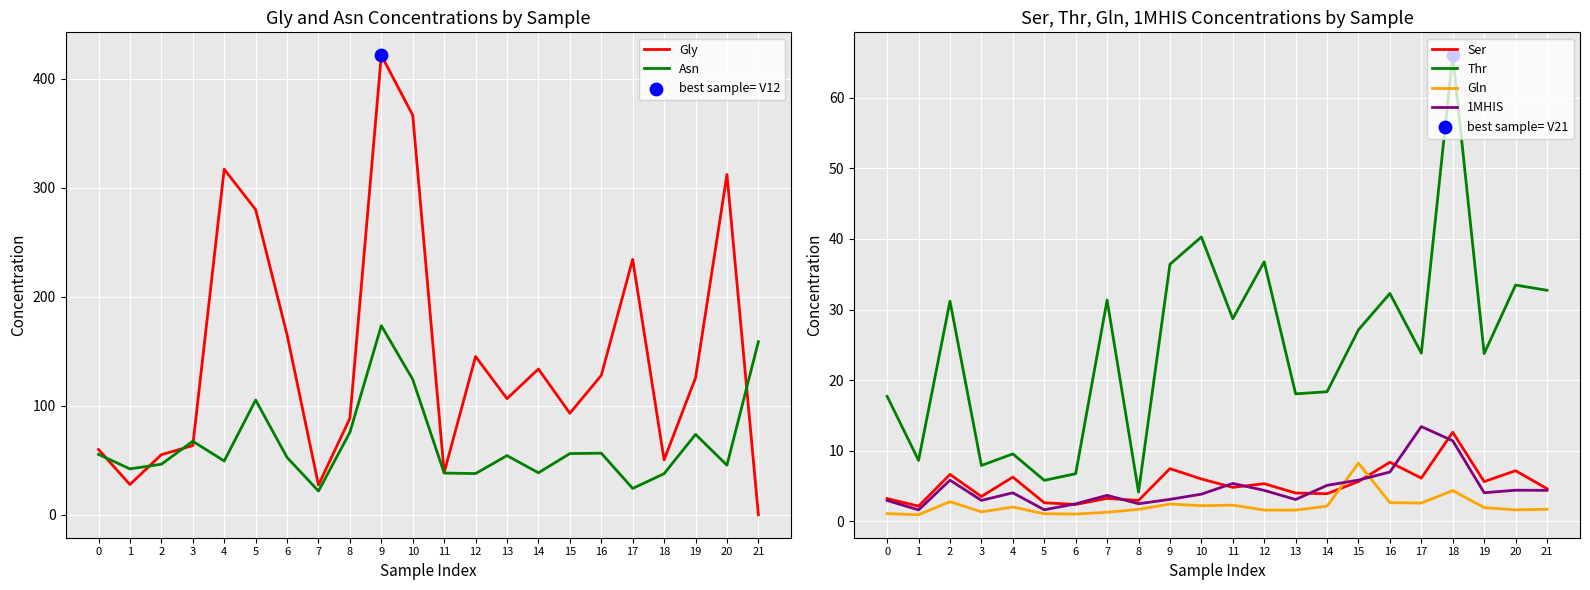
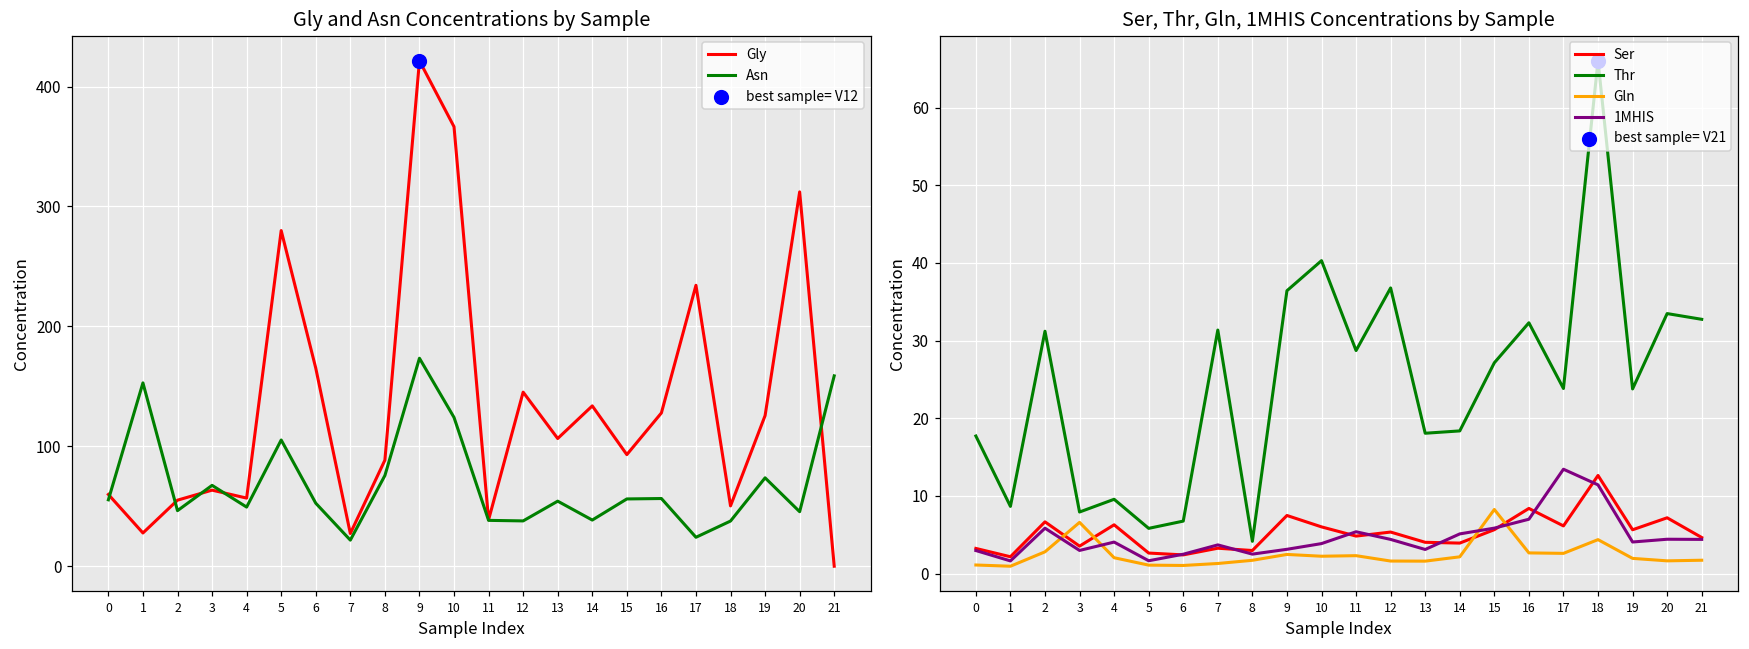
  {
    "Gly and Asn Concentrations by Sample": {
      "Gly": {
        "0": 60,
        "1": 28,
        "2": 55,
        "3": 63,
-       "4": 317,
+       "4": 57,
        "5": 280,
        "6": 165,
        "7": 27,
        "8": 88,
        "10": 366,
        "12": 145,
        "13": 106,
        "14": 134,
        "15": 93,
        "16": 128,
        "17": 234,
        "18": 50,
        "19": 126,
        "20": 312,
        "21": 0
      },
      "Asn": {
        "0": 55,
-       "1": 42,
+       "1": 153,
        "2": 46,
        "3": 67,
        "4": 49,
        "5": 105,
        "6": 53,
        "7": 22,
        "8": 76,
        "9": 173,
        "10": 124,
        "12": 38,
        "13": 54,
        "14": 38,
        "15": 56,
        "16": 56,
        "17": 24,
        "18": 38,
        "19": 74,
        "20": 45,
        "21": 159
      }
    },
    "Ser, Thr, Gln, 1MHIS Concentrations by Sample": {
      "Ser": {
        "1": 2,
        "2": 7,
        "3": 4,
        "4": 6,
        "5": 3,
        "7": 3,
        "8": 3,
        "9": 7,
        "10": 6,
        "11": 5,
        "12": 5,
        "13": 4,
        "14": 4,
        "16": 8,
        "17": 6,
        "18": 13,
        "19": 6,
        "20": 7
      },
      "Thr": {
        "0": 18,
        "1": 9,
        "2": 31,
        "3": 8,
        "4": 10,
        "5": 6,
        "6": 7,
        "7": 31,
        "8": 4,
        "9": 36,
        "10": 40,
        "11": 29,
        "12": 37,
        "13": 18,
        "14": 18,
        "15": 27,
        "16": 32,
        "17": 24,
        "19": 24,
        "20": 33,
        "21": 33
      },
      "Gln": {
        "0": 1,
        "1": 1,
        "2": 3,
-       "3": 1,
+       "3": 7,
        "4": 2,
        "5": 1,
        "6": 1,
        "7": 1,
        "8": 2,
        "9": 2,
        "10": 2,
        "11": 2,
        "12": 2,
        "13": 2,
        "14": 2,
        "15": 8,
        "16": 3,
        "17": 3,
        "18": 4,
        "19": 2,
        "20": 2,
        "21": 2
      },
      "1MHIS": {
        "1": 2,
        "2": 6,
        "3": 3,
        "4": 4,
        "5": 2,
        "7": 4,
        "8": 3,
        "9": 3,
        "10": 4,
        "11": 5,
        "12": 4,
        "13": 3,
        "14": 5,
        "16": 7,
        "17": 13,
        "18": 11,
        "19": 4,
        "20": 4
      }
    }
  }
